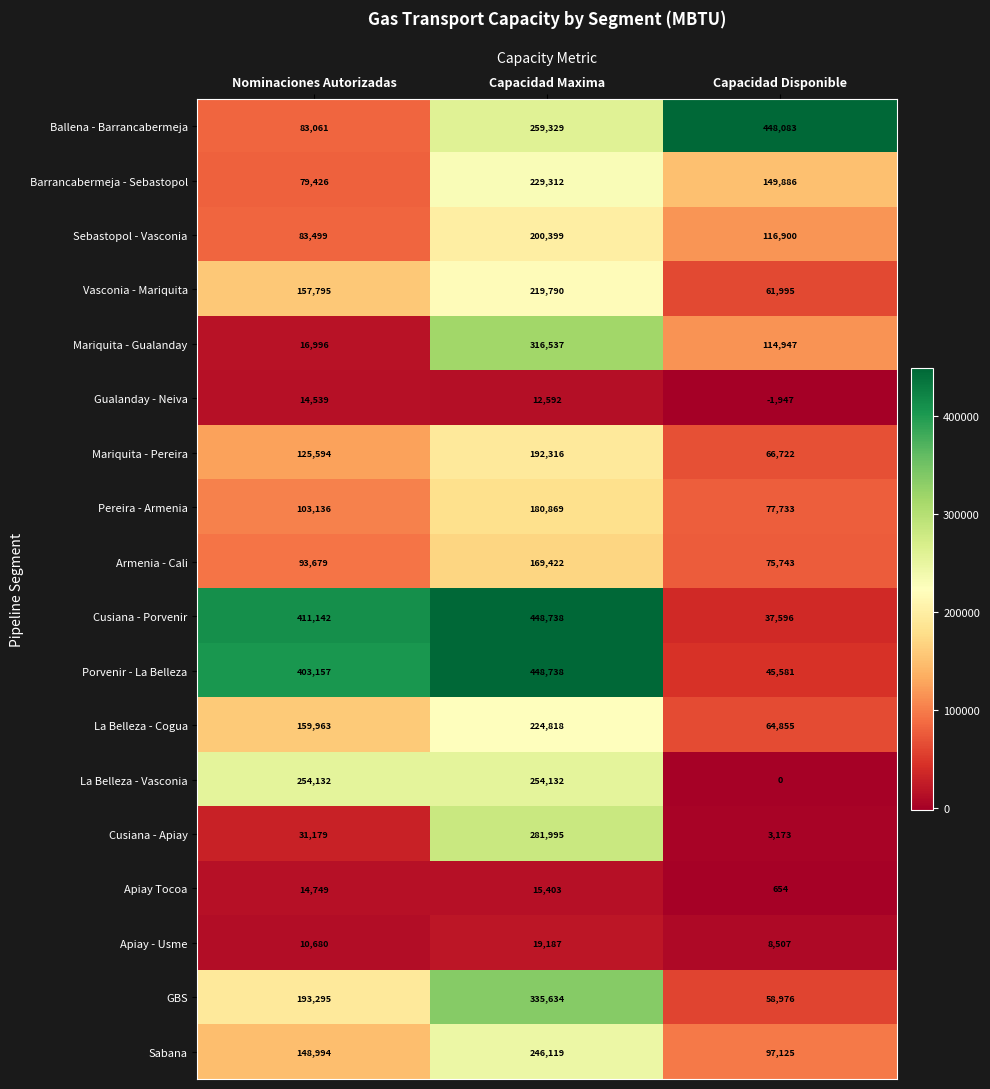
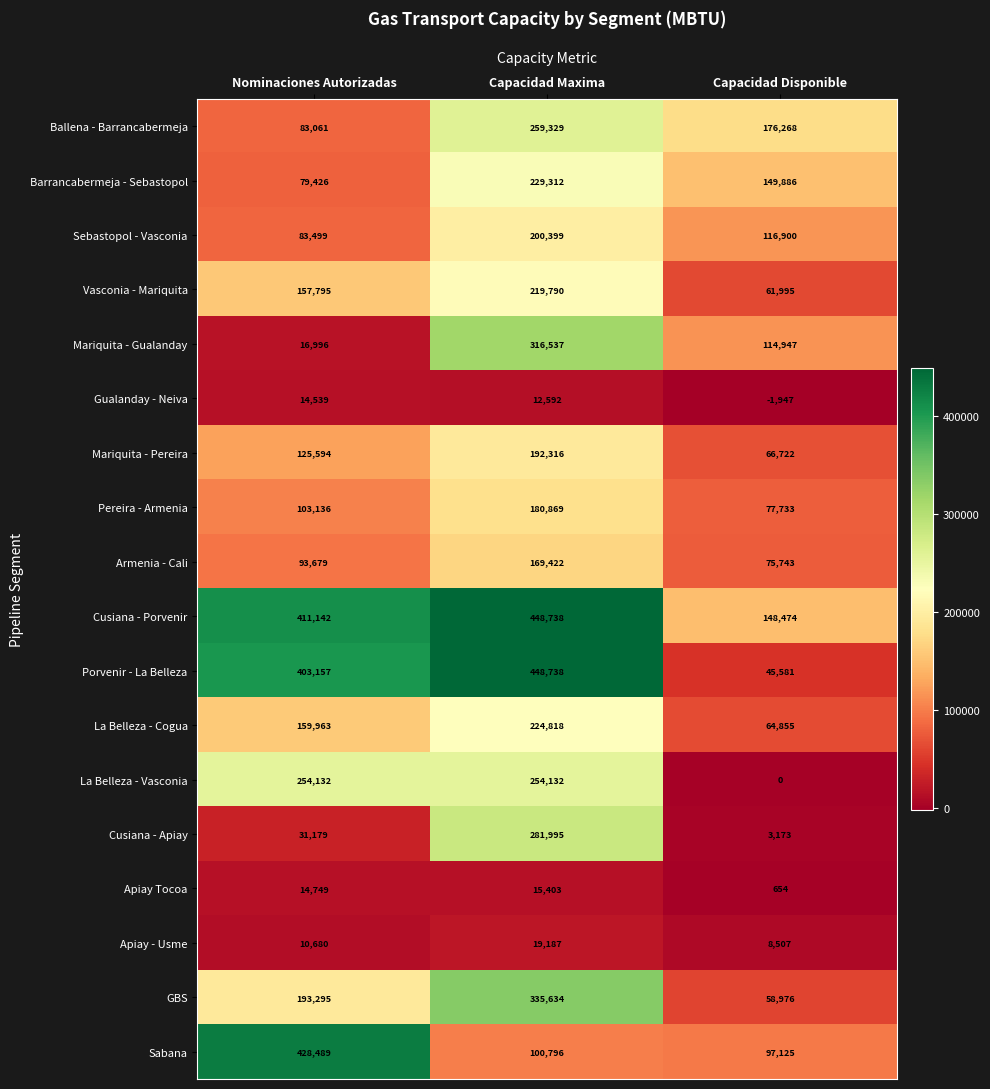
  {
    "Ballena - Barrancabermeja": {
      "Nominaciones Autorizadas": "83,061",
      "Capacidad Maxima": "259,329",
-     "Capacidad Disponible": "448,083"
+     "Capacidad Disponible": "176,268"
    },
    "Barrancabermeja - Sebastopol": {
      "Nominaciones Autorizadas": "79,426",
      "Capacidad Maxima": "229,312",
      "Capacidad Disponible": "149,886"
    },
    "Sebastopol - Vasconia": {
      "Nominaciones Autorizadas": "83,499",
      "Capacidad Maxima": "200,399",
      "Capacidad Disponible": "116,900"
    },
    "Vasconia - Mariquita": {
      "Nominaciones Autorizadas": "157,795",
      "Capacidad Maxima": "219,790",
      "Capacidad Disponible": "61,995"
    },
    "Mariquita - Gualanday": {
      "Nominaciones Autorizadas": "16,996",
      "Capacidad Maxima": "316,537",
      "Capacidad Disponible": "114,947"
    },
    "Gualanday - Neiva": {
      "Nominaciones Autorizadas": "14,539",
      "Capacidad Maxima": "12,592",
      "Capacidad Disponible": "-1,947"
    },
    "Mariquita - Pereira": {
      "Nominaciones Autorizadas": "125,594",
      "Capacidad Maxima": "192,316",
      "Capacidad Disponible": "66,722"
    },
    "Pereira - Armenia": {
      "Nominaciones Autorizadas": "103,136",
      "Capacidad Maxima": "180,869",
      "Capacidad Disponible": "77,733"
    },
    "Armenia - Cali": {
      "Nominaciones Autorizadas": "93,679",
      "Capacidad Maxima": "169,422",
      "Capacidad Disponible": "75,743"
    },
    "Cusiana - Porvenir": {
      "Nominaciones Autorizadas": "411,142",
      "Capacidad Maxima": "448,738",
-     "Capacidad Disponible": "37,596"
+     "Capacidad Disponible": "148,474"
    },
    "Porvenir - La Belleza": {
      "Nominaciones Autorizadas": "403,157",
      "Capacidad Maxima": "448,738",
      "Capacidad Disponible": "45,581"
    },
    "La Belleza - Cogua": {
      "Nominaciones Autorizadas": "159,963",
      "Capacidad Maxima": "224,818",
      "Capacidad Disponible": "64,855"
    },
    "La Belleza - Vasconia": {
      "Nominaciones Autorizadas": "254,132",
      "Capacidad Maxima": "254,132",
      "Capacidad Disponible": "0"
    },
    "Cusiana - Apiay": {
      "Nominaciones Autorizadas": "31,179",
      "Capacidad Maxima": "281,995",
      "Capacidad Disponible": "3,173"
    },
    "Apiay Tocoa": {
      "Nominaciones Autorizadas": "14,749",
      "Capacidad Maxima": "15,403",
      "Capacidad Disponible": "654"
    },
    "Apiay - Usme": {
      "Nominaciones Autorizadas": "10,680",
      "Capacidad Maxima": "19,187",
      "Capacidad Disponible": "8,507"
    },
    "GBS": {
      "Nominaciones Autorizadas": "193,295",
      "Capacidad Maxima": "335,634",
      "Capacidad Disponible": "58,976"
    },
    "Sabana": {
-     "Nominaciones Autorizadas": "148,994",
-     "Capacidad Maxima": "246,119",
+     "Nominaciones Autorizadas": "428,489",
+     "Capacidad Maxima": "100,796",
      "Capacidad Disponible": "97,125"
    }
  }
